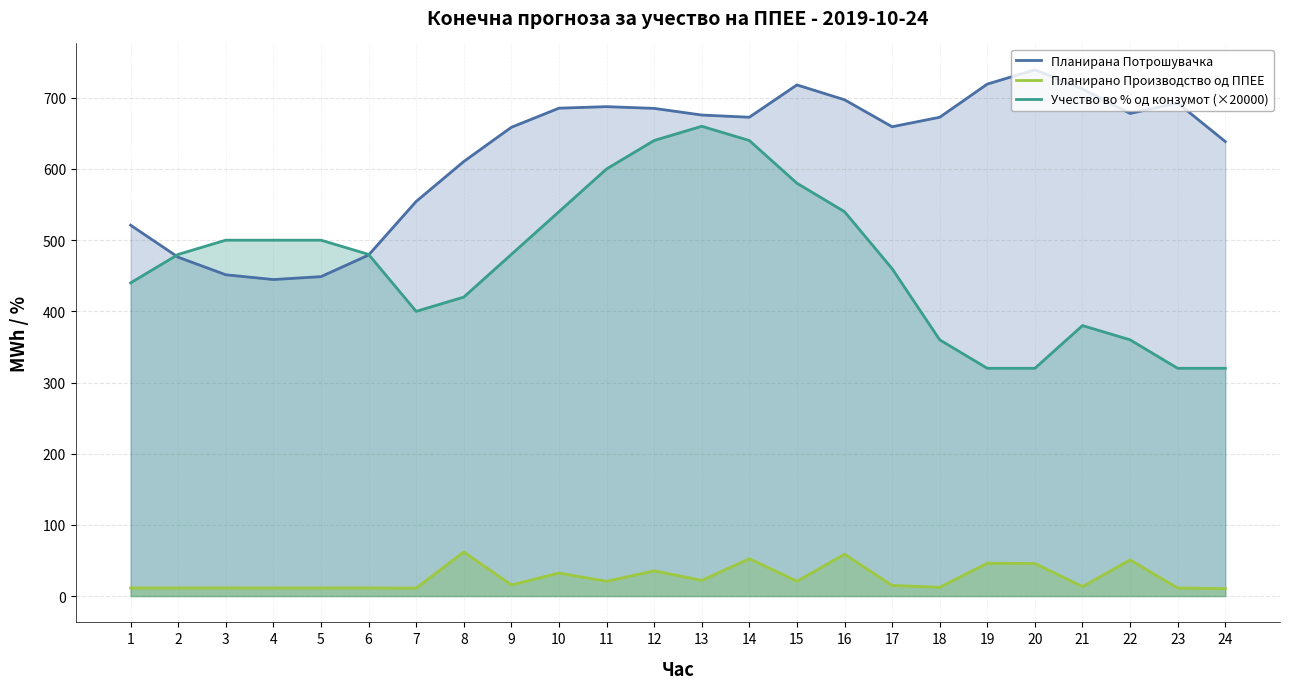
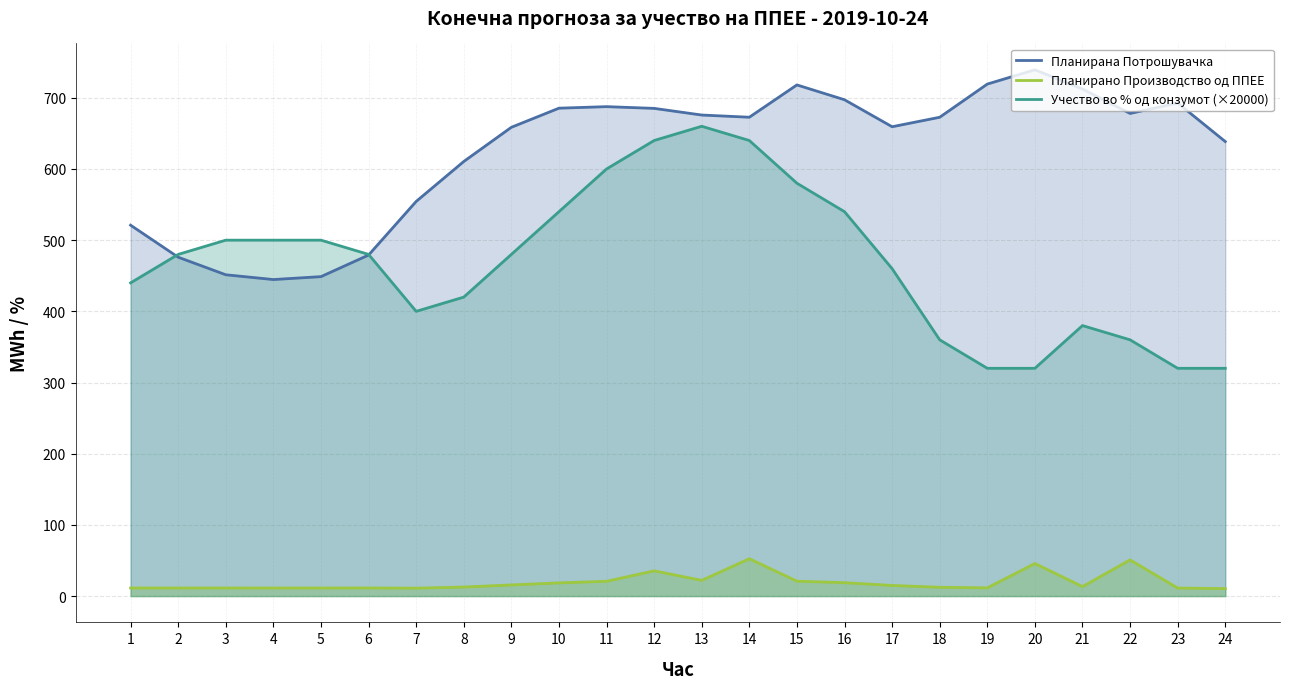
  {
    "Планирано Производство од ППЕЕ": {
      "1": 10,
      "2": 10,
      "3": 10,
      "4": 10,
      "5": 10,
      "6": 10,
      "7": 10,
-     "8": 60,
+     "8": 10,
      "9": 20,
-     "10": 30,
+     "10": 20,
      "11": 20,
      "12": 40,
      "13": 20,
      "14": 50,
      "15": 20,
-     "16": 60,
+     "16": 20,
      "17": 10,
      "18": 10,
-     "19": 50,
+     "19": 10,
      "20": 50,
      "21": 10,
      "22": 50,
      "23": 10,
      "24": 10
    }
  }
